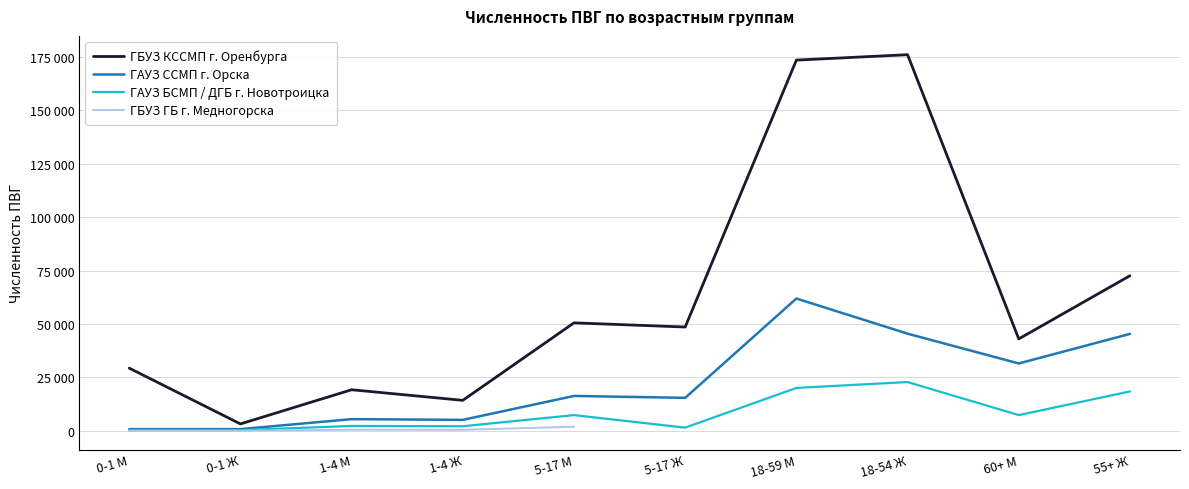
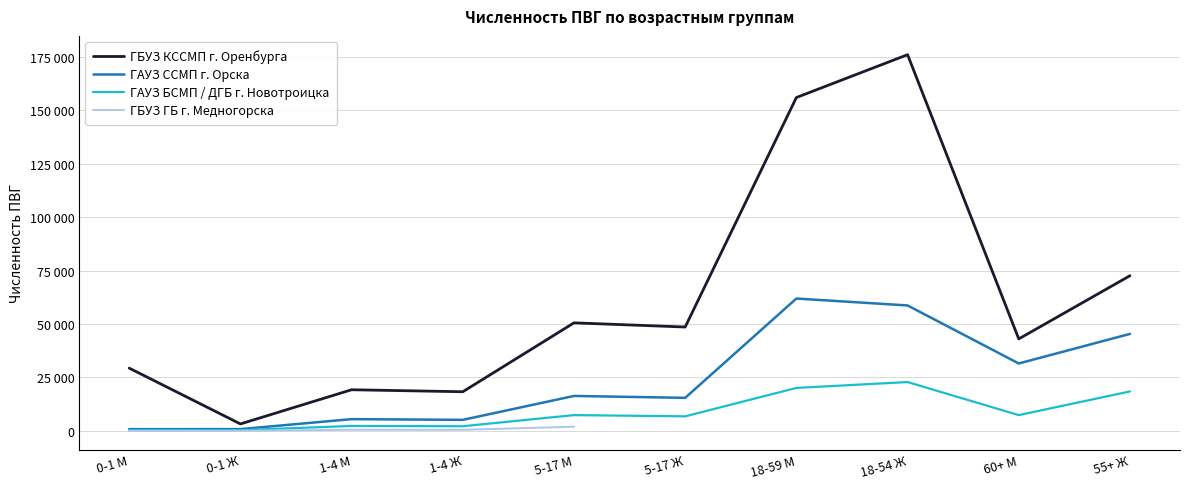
  {
    "ГБУЗ КССМП г. Оренбурга": {
      "0-1 М": 29000,
      "0-1 Ж": 3000,
      "1-4 М": 19000,
-     "1-4 Ж": 14000,
+     "1-4 Ж": 18000,
      "5-17 М": 51000,
      "5-17 Ж": 49000,
-     "18-59 М": 173000,
+     "18-59 М": 156000,
      "18-54 Ж": 176000,
      "60+ М": 43000,
      "55+ Ж": 73000
    },
    "ГАУЗ ССМП г. Орска": {
      "1-4 М": 6000,
      "1-4 Ж": 5000,
      "5-17 М": 16000,
      "5-17 Ж": 15000,
      "18-59 М": 62000,
-     "18-54 Ж": 45000,
+     "18-54 Ж": 59000,
      "60+ М": 32000,
      "55+ Ж": 45000
    },
    "ГАУЗ БСМП / ДГБ г. Новотроицка": {
      "1-4 М": 2000,
      "1-4 Ж": 2000,
      "5-17 М": 7000,
-     "5-17 Ж": 2000,
+     "5-17 Ж": 7000,
      "18-59 М": 20000,
      "18-54 Ж": 23000,
      "60+ М": 7000,
      "55+ Ж": 18000
    },
    "ГБУЗ ГБ г. Медногорска": {
      "1-4 М": 1000,
      "1-4 Ж": 1000,
      "5-17 М": 2000
    }
  }
